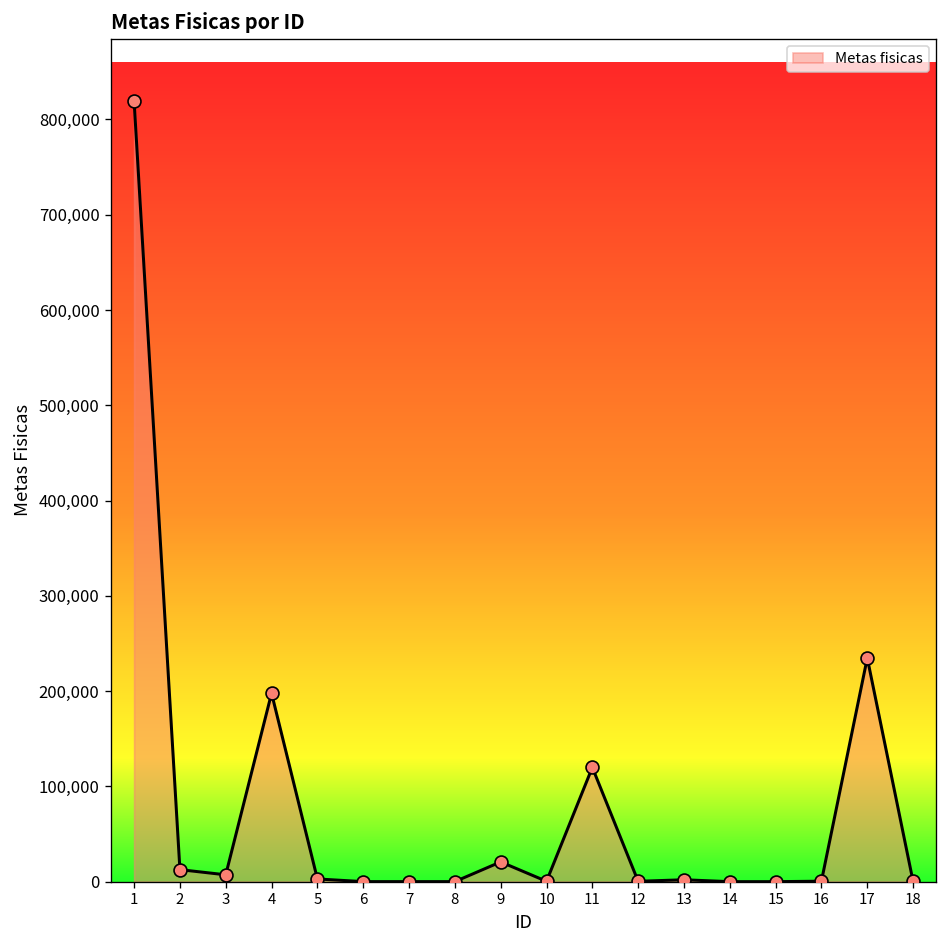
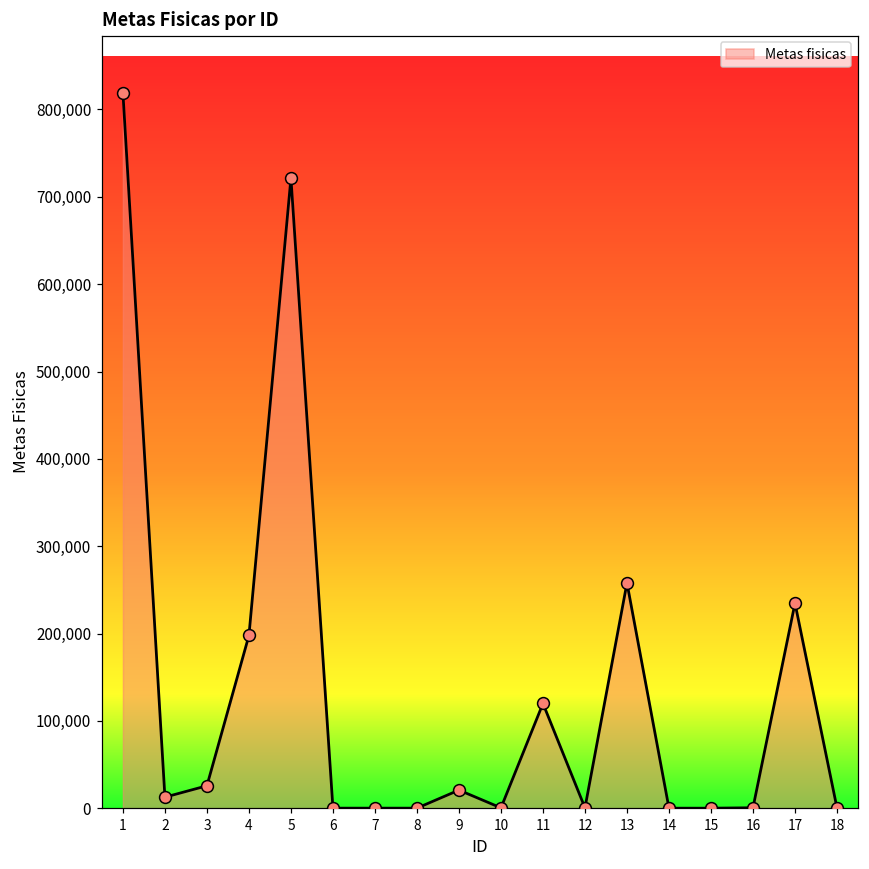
  {
    "1": "820,000",
    "2": "10,000",
-   "3": "10,000",
+   "3": "30,000",
    "4": "200,000",
-   "5": "0",
+   "5": "720,000",
    "6": "0",
    "7": "0",
    "8": "0",
    "9": "20,000",
    "10": "0",
    "11": "120,000",
    "12": "0",
-   "13": "0",
+   "13": "260,000",
    "14": "0",
    "15": "0",
    "16": "0",
    "17": "230,000",
    "18": "0"
  }
